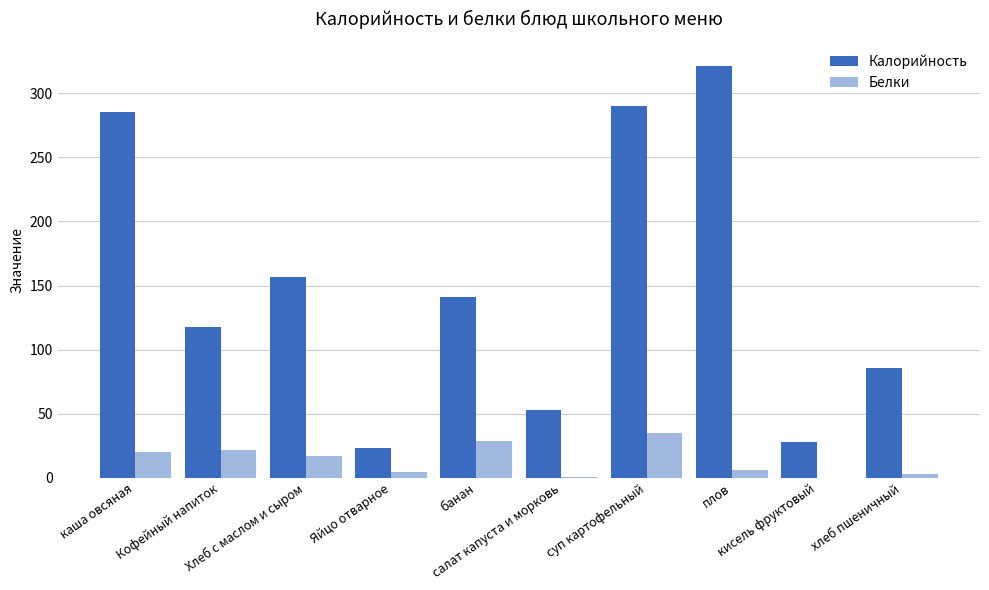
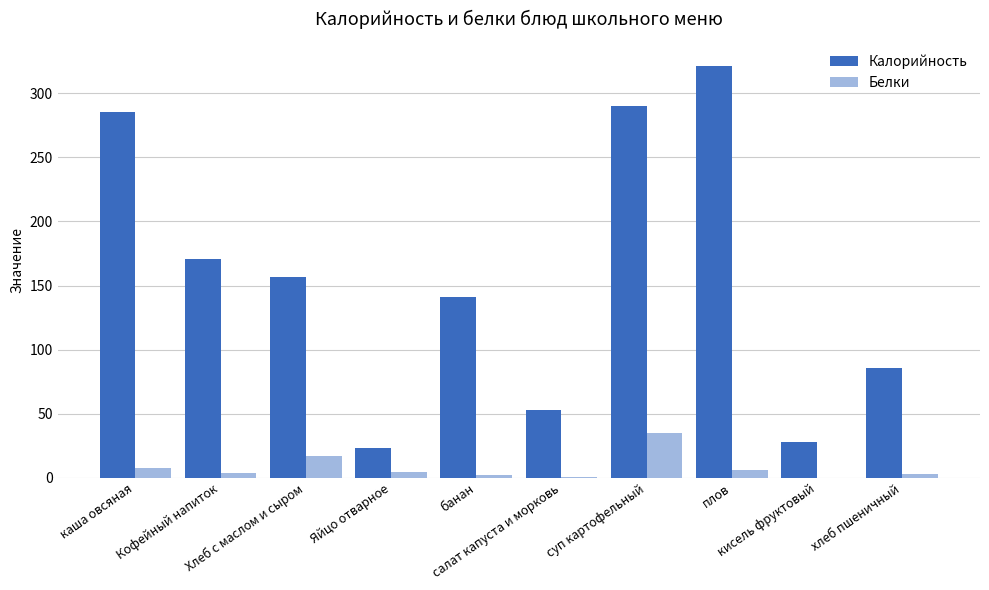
  {
    "Калорийность": {
      "каша овсяная": 285,
-     "Кофейный напиток": 118,
+     "Кофейный напиток": 171,
      "Хлеб с маслом и сыром": 157,
      "Яйцо отварное": 23,
      "банан": 141,
      "салат капуста и морковь": 53,
      "суп картофельный": 290,
      "плов": 321,
      "кисель фруктовый": 28,
      "хлеб пшеничный": 86
    },
    "Белки": {
-     "каша овсяная": 20,
-     "Кофейный напиток": 22,
+     "каша овсяная": 8,
+     "Кофейный напиток": 4,
      "Хлеб с маслом и сыром": 17,
      "Яйцо отварное": 5,
-     "банан": 29,
+     "банан": 2,
      "суп картофельный": 35,
      "плов": 6,
      "кисель фруктовый": 0,
      "хлеб пшеничный": 3
    }
  }
